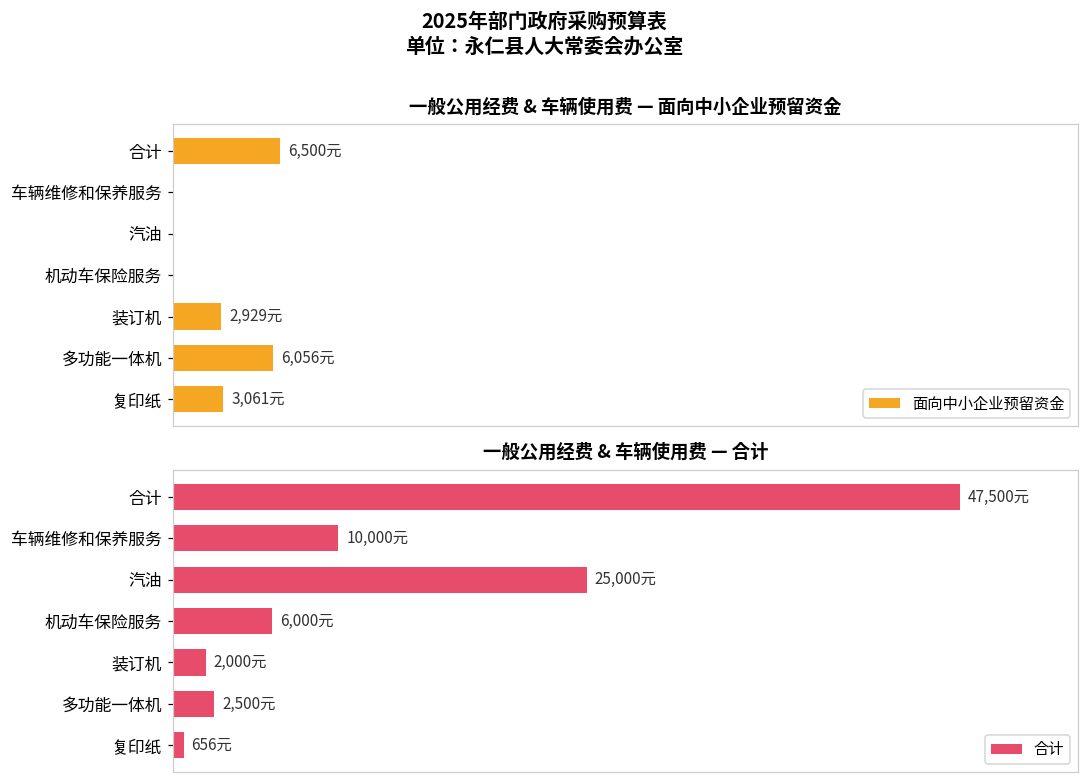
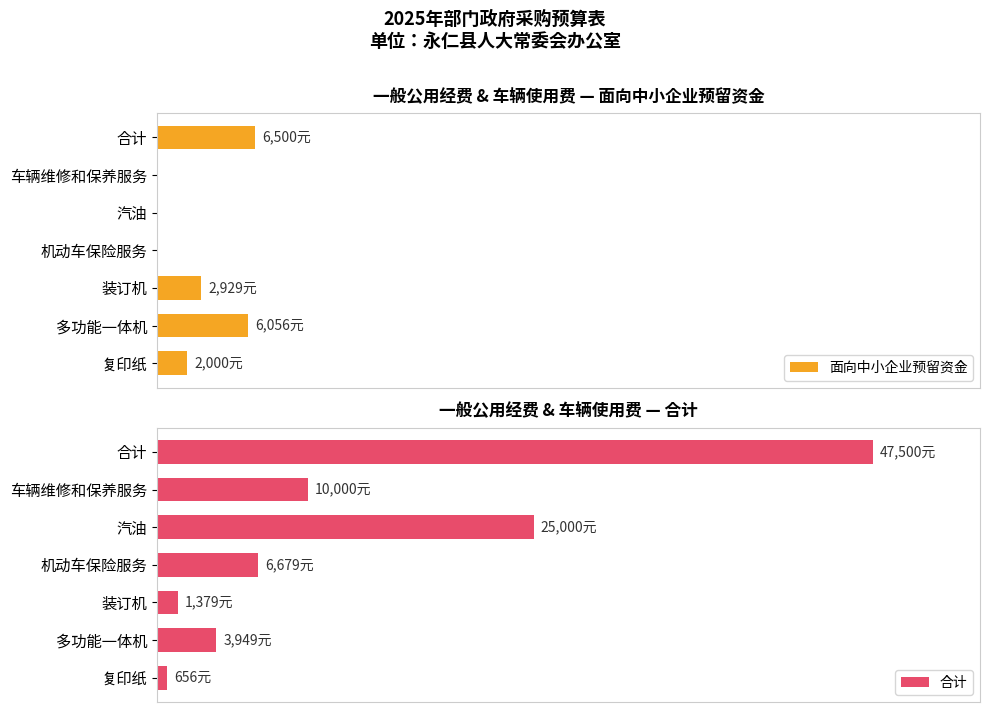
  {
    "一般公用经费 & 车辆使用费 — 面向中小企业预留资金": {
      "合计": "6,500元",
      "装订机": "2,929元",
      "多功能一体机": "6,056元",
-     "复印纸": "3,061元"
+     "复印纸": "2,000元"
    },
    "一般公用经费 & 车辆使用费 — 合计": {
      "合计": "47,500元",
      "车辆维修和保养服务": "10,000元",
      "汽油": "25,000元",
-     "机动车保险服务": "6,000元",
-     "装订机": "2,000元",
-     "多功能一体机": "2,500元",
+     "机动车保险服务": "6,679元",
+     "装订机": "1,379元",
+     "多功能一体机": "3,949元",
      "复印纸": "656元"
    }
  }
